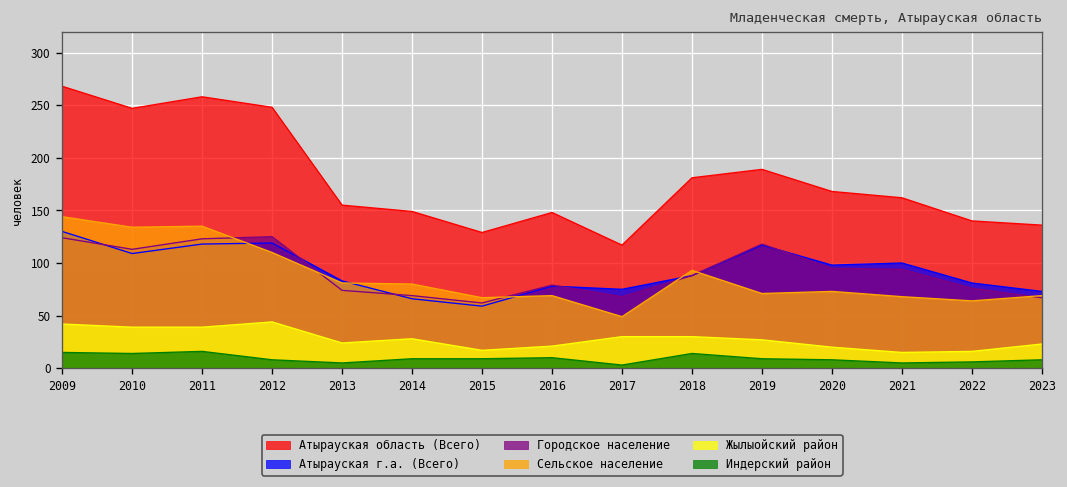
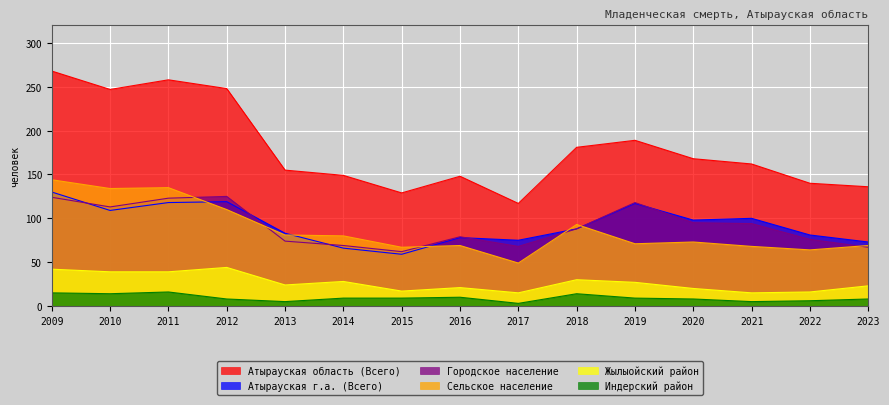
  {
    "Атырауская область (Всего)": {
      "2009": 270,
      "2010": 250,
      "2011": 260,
      "2012": 250,
      "2013": 160,
      "2014": 150,
      "2015": 130,
      "2016": 150,
      "2017": 120,
      "2018": 180,
      "2019": 190,
      "2020": 170,
      "2021": 160,
      "2022": 140,
      "2023": 140
    },
    "Атырауская г.а. (Всего)": {
      "2009": 130,
      "2010": 110,
      "2011": 120,
      "2012": 120,
      "2014": 70,
      "2015": 60,
      "2017": 80,
      "2020": 100,
      "2021": 100,
      "2022": 80,
      "2023": 70
    },
    "Городское население": {
      "2009": 120,
      "2010": 110,
      "2011": 120,
      "2012": 130,
      "2013": 70,
      "2014": 70,
      "2015": 60,
      "2017": 70,
      "2020": 100,
      "2021": 90,
      "2022": 80
    },
    "Сельское население": {
      "2009": 140,
      "2010": 130,
      "2011": 140,
      "2012": 110,
      "2014": 80,
      "2015": 70,
      "2016": 70,
      "2017": 50,
      "2018": 90,
      "2019": 70,
      "2020": 70,
      "2021": 70,
      "2022": 60
    },
    "Жылыойский район": {
      "2009": 40,
      "2010": 40,
      "2011": 40,
      "2012": 40,
      "2013": 20,
      "2014": 30,
      "2015": 20,
      "2016": 20,
-     "2017": 30,
+     "2017": 20,
      "2018": 30,
      "2019": 30,
      "2020": 20,
      "2021": 20,
      "2022": 20,
      "2023": 20
    },
    "Индерский район": {
      "2009": 20,
      "2010": 10,
      "2011": 20,
      "2012": 10,
      "2013": 10,
      "2014": 10,
      "2015": 10,
      "2016": 10,
      "2017": 0,
      "2018": 10,
      "2019": 10,
      "2020": 10,
      "2021": 10,
      "2022": 10,
      "2023": 10
    }
  }
